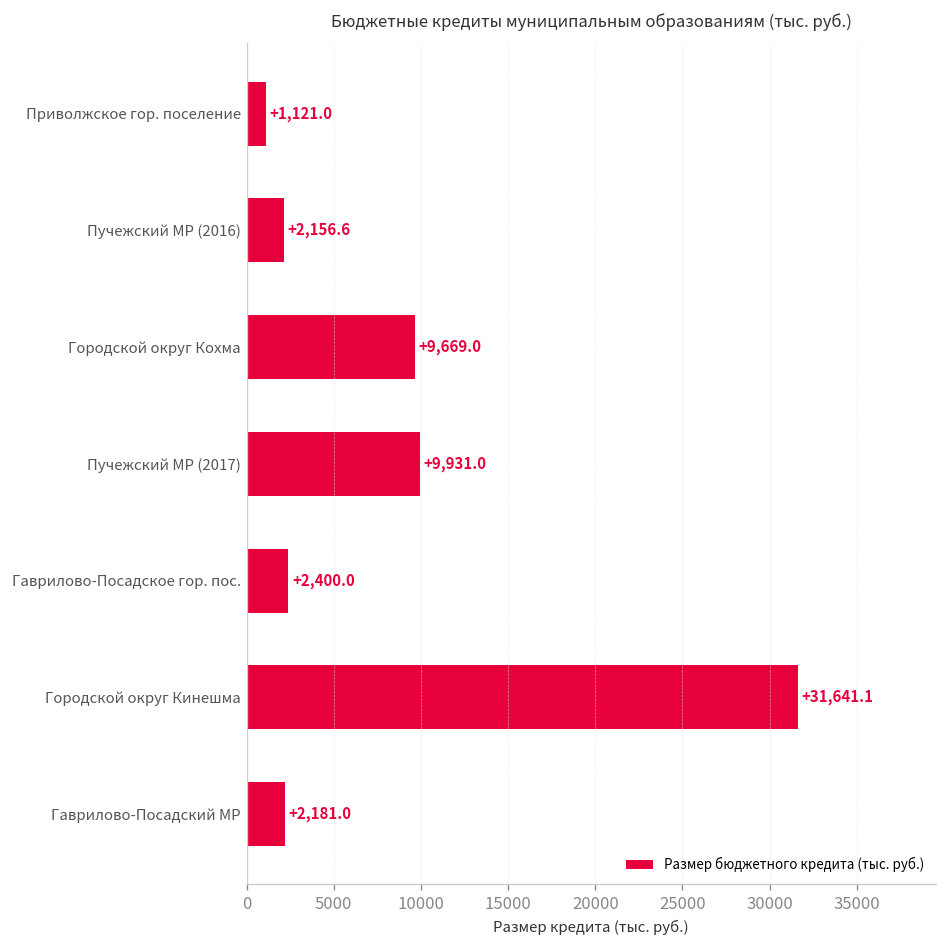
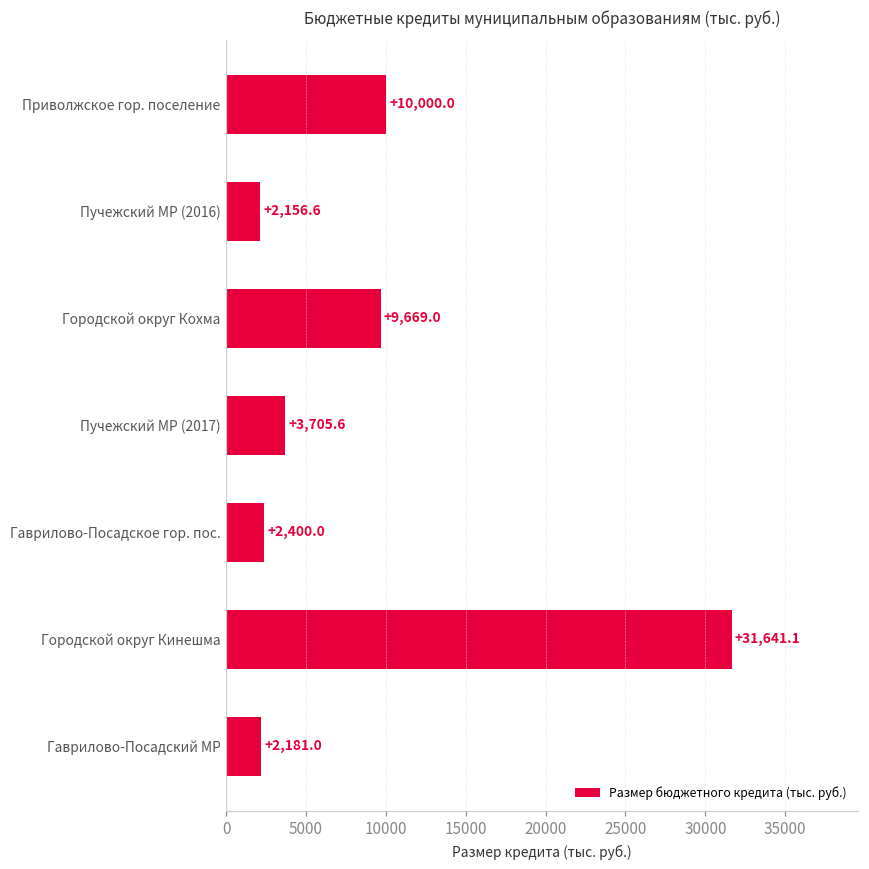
  {
-   "Приволжское гор. поселение": "+1,121.0",
+   "Приволжское гор. поселение": "+10,000.0",
    "Пучежский МР (2016)": "+2,156.6",
    "Городской округ Кохма": "+9,669.0",
-   "Пучежский МР (2017)": "+9,931.0",
+   "Пучежский МР (2017)": "+3,705.6",
    "Гаврилово-Посадское гор. пос.": "+2,400.0",
    "Городской округ Кинешма": "+31,641.1",
    "Гаврилово-Посадский МР": "+2,181.0"
  }
